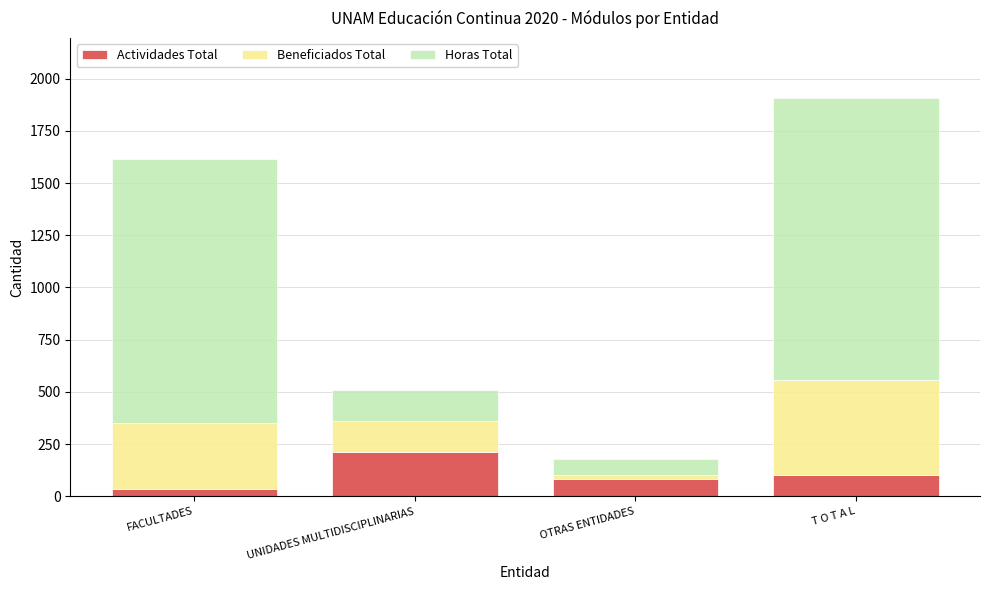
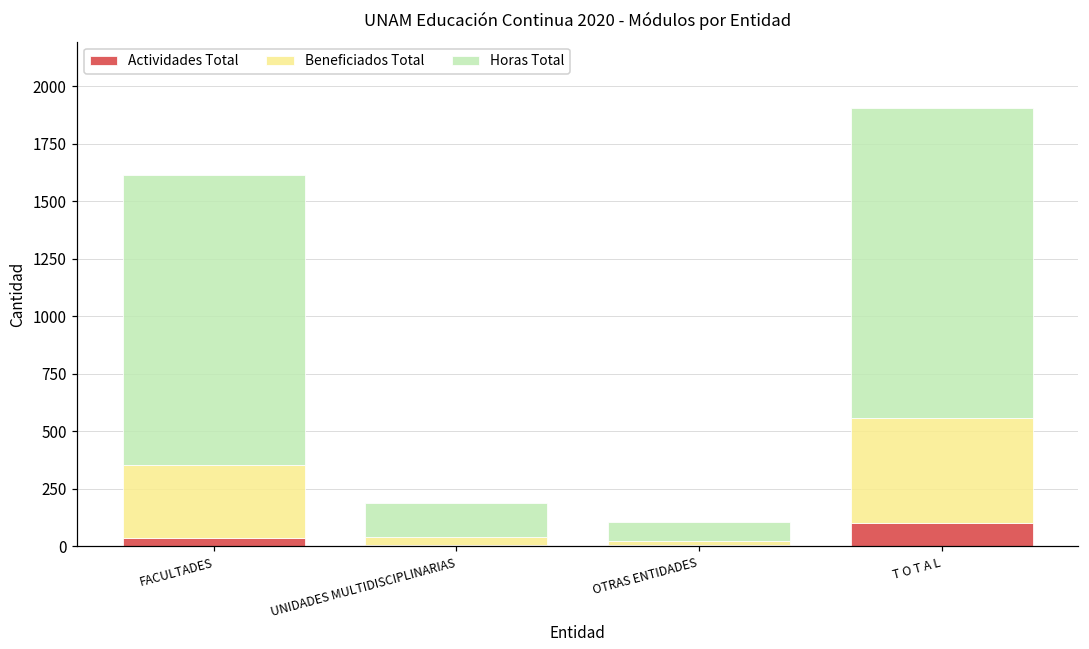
  {
    "Actividades Total": {
      "FACULTADES": 40,
-     "UNIDADES MULTIDISCIPLINARIAS": 210,
-     "OTRAS ENTIDADES": 80,
+     "UNIDADES MULTIDISCIPLINARIAS": 0,
+     "OTRAS ENTIDADES": 0,
      "T O T A L": 100
    },
    "Beneficiados Total": {
      "FACULTADES": 320,
-     "UNIDADES MULTIDISCIPLINARIAS": 150,
+     "UNIDADES MULTIDISCIPLINARIAS": 40,
      "OTRAS ENTIDADES": 20,
      "T O T A L": 460
    },
    "Horas Total": {
      "FACULTADES": 1260,
      "UNIDADES MULTIDISCIPLINARIAS": 150,
      "OTRAS ENTIDADES": 80,
      "T O T A L": 1350
    }
  }
